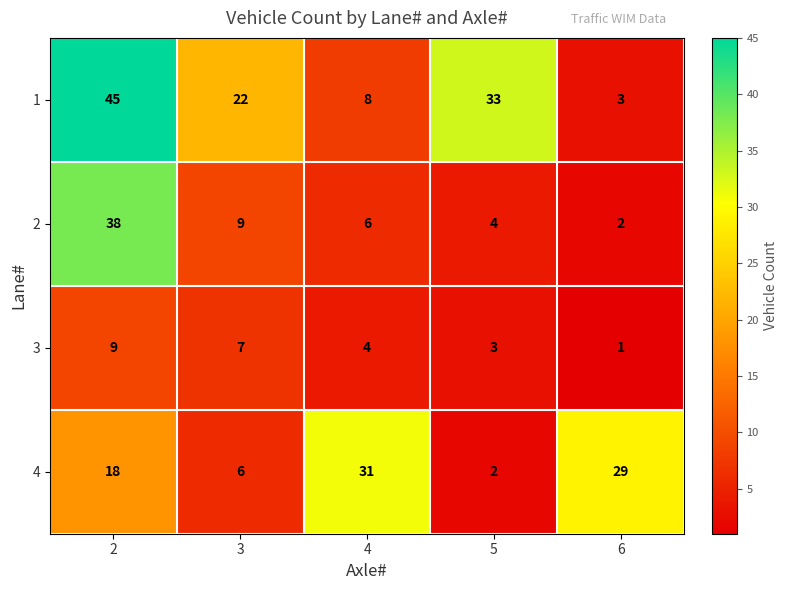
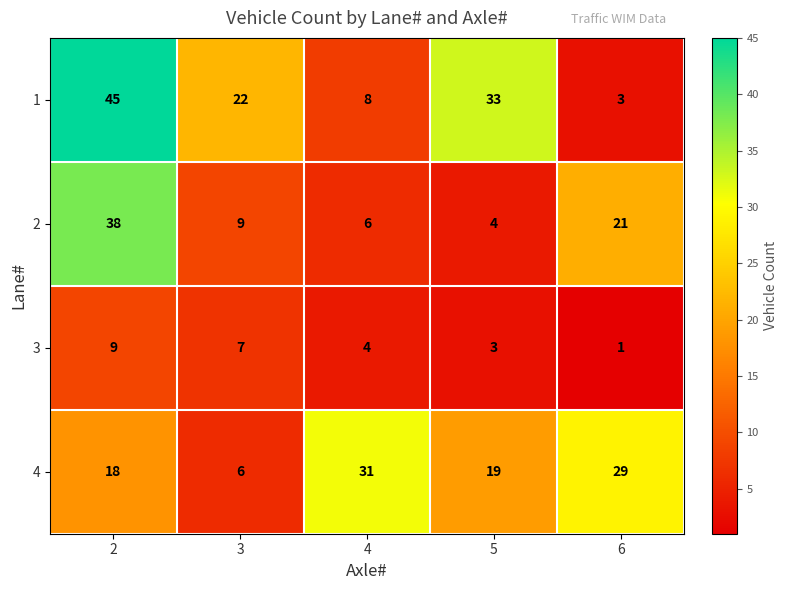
  {
    "1": {
      "2": 45,
      "3": 22,
      "4": 8,
      "5": 33,
      "6": 3
    },
    "2": {
      "2": 38,
      "3": 9,
      "4": 6,
      "5": 4,
-     "6": 2
+     "6": 21
    },
    "3": {
      "2": 9,
      "3": 7,
      "4": 4,
      "5": 3,
      "6": 1
    },
    "4": {
      "2": 18,
      "3": 6,
      "4": 31,
-     "5": 2,
+     "5": 19,
      "6": 29
    }
  }
